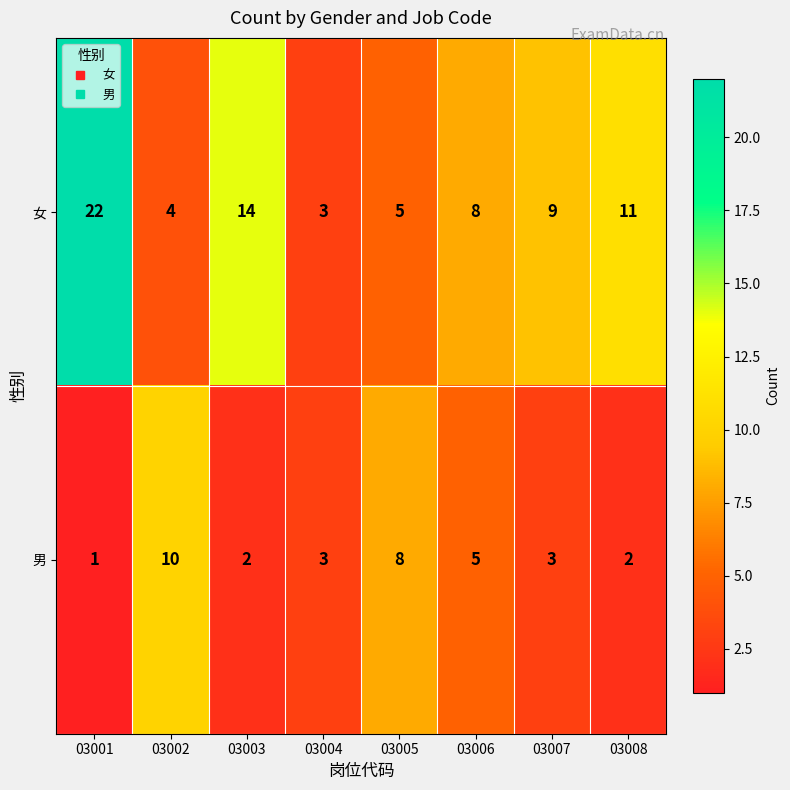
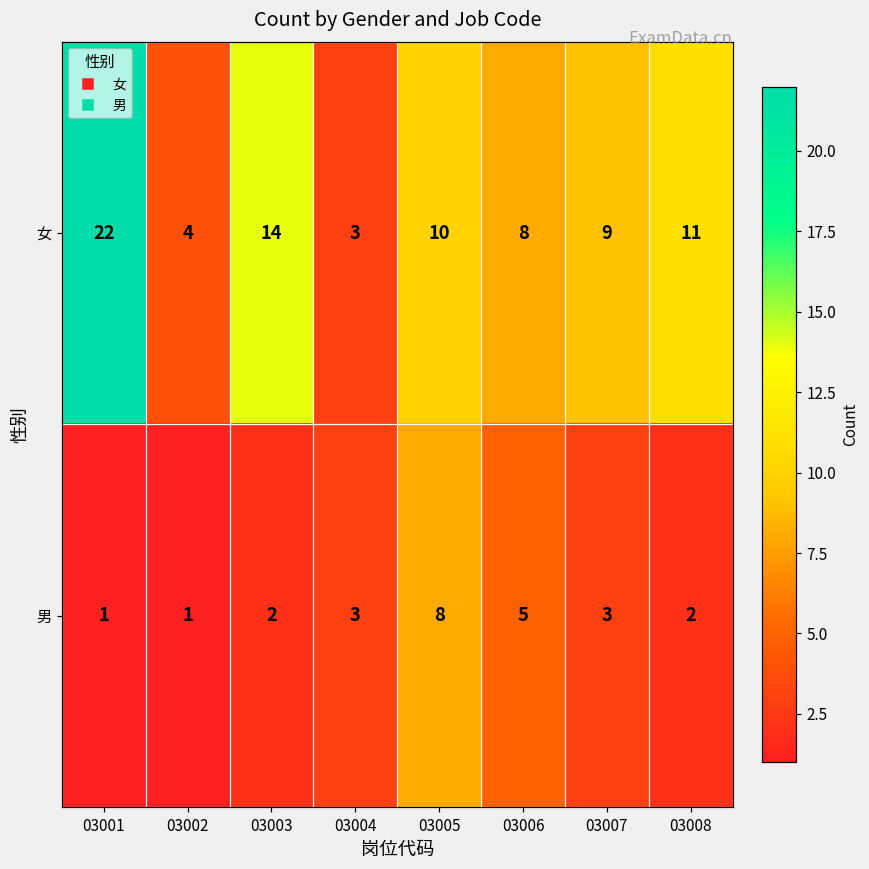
  {
    "女": {
      "03001": 22,
      "03002": 4,
      "03003": 14,
      "03004": 3,
-     "03005": 5,
+     "03005": 10,
      "03006": 8,
      "03007": 9,
      "03008": 11
    },
    "男": {
      "03001": 1,
-     "03002": 10,
+     "03002": 1,
      "03003": 2,
      "03004": 3,
      "03005": 8,
      "03006": 5,
      "03007": 3,
      "03008": 2
    }
  }
